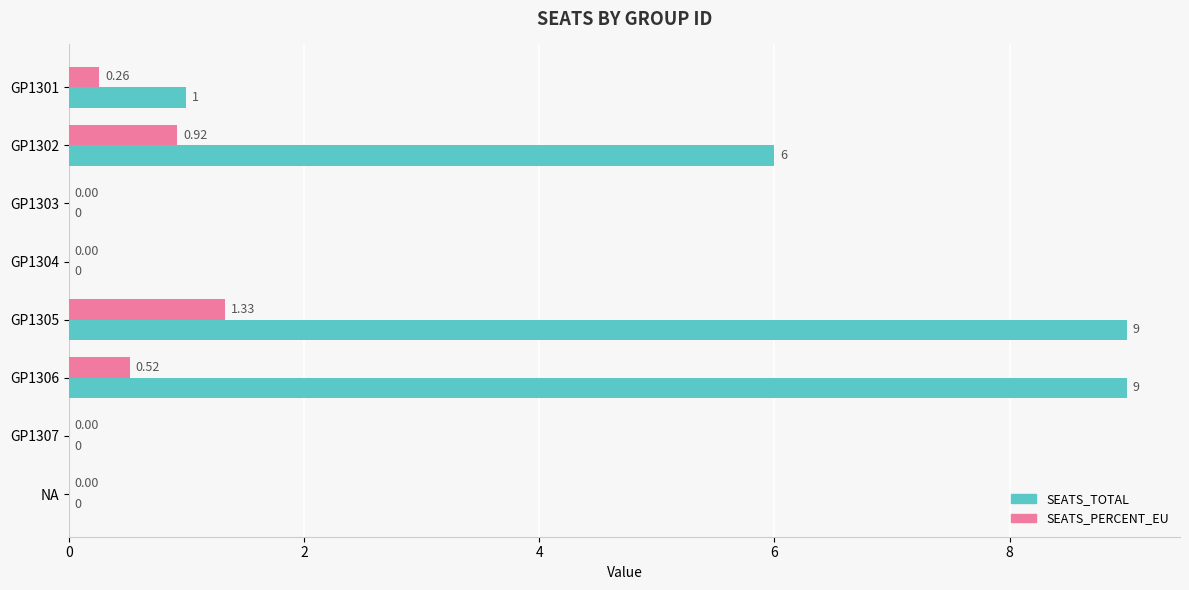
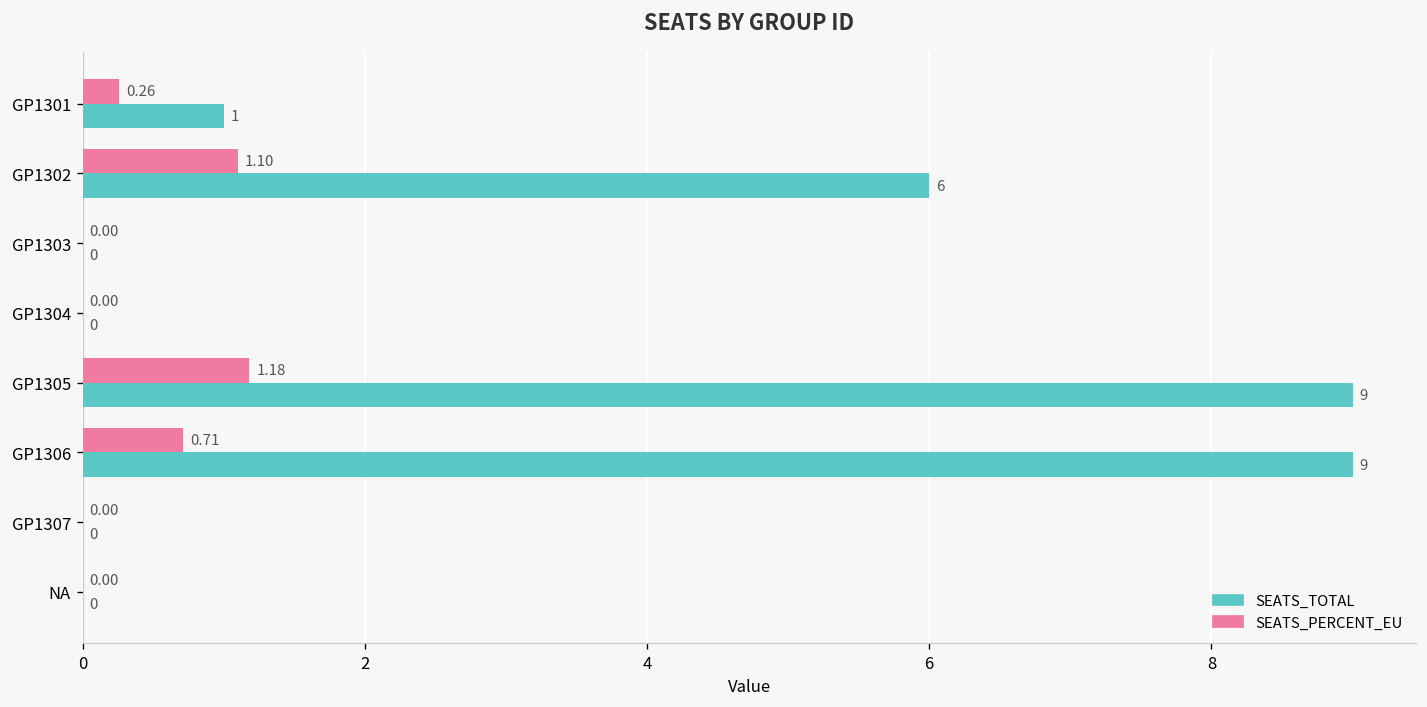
  {
    "SEATS_TOTAL": {
      "GP1301": 1,
      "GP1302": 6,
      "GP1303": 0,
      "GP1304": 0,
      "GP1305": 9,
      "GP1306": 9,
      "GP1307": 0,
      "NA": 0
    },
    "SEATS_PERCENT_EU": {
      "GP1301": 0.26,
-     "GP1302": 0.92,
+     "GP1302": 1.10,
      "GP1303": 0.00,
      "GP1304": 0.00,
-     "GP1305": 1.33,
-     "GP1306": 0.52,
+     "GP1305": 1.18,
+     "GP1306": 0.71,
      "GP1307": 0.00,
      "NA": 0.00
    }
  }
